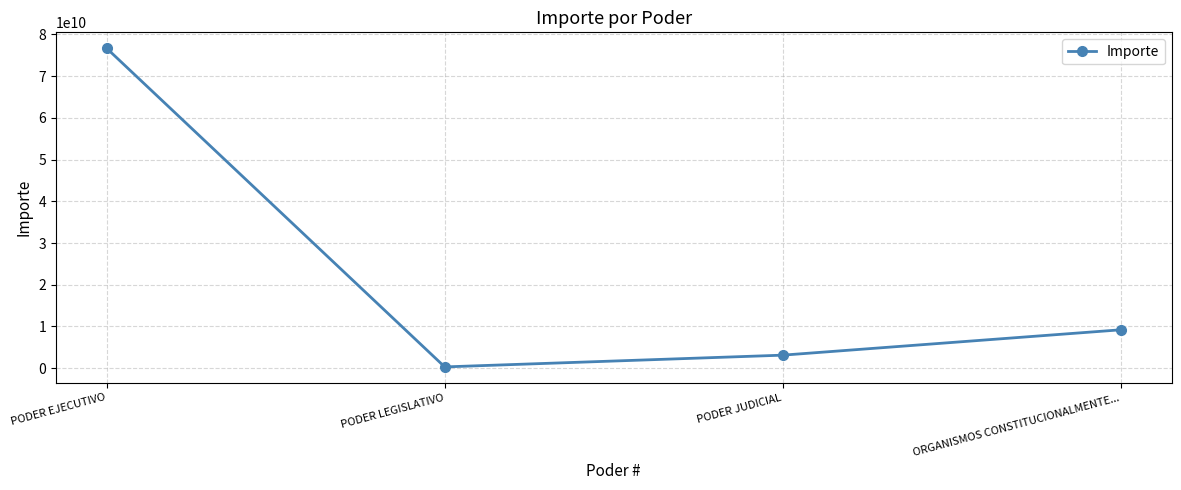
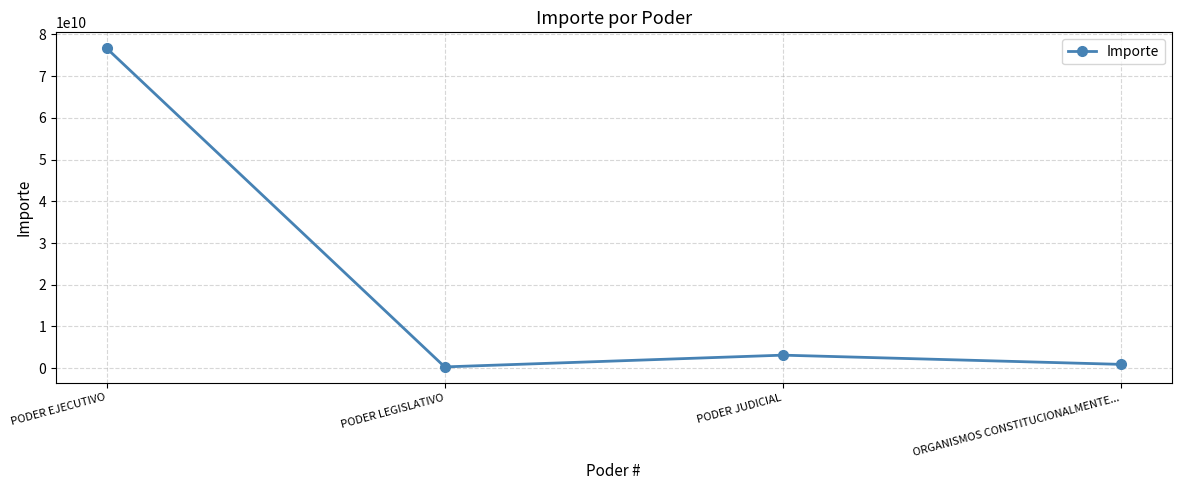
  {
    "PODER EJECUTIVO": 77000000000,
    "PODER LEGISLATIVO": 0,
    "PODER JUDICIAL": 3000000000,
-   "ORGANISMOS CONSTITUCIONALMENTE...": 9000000000
+   "ORGANISMOS CONSTITUCIONALMENTE...": 1000000000
  }
